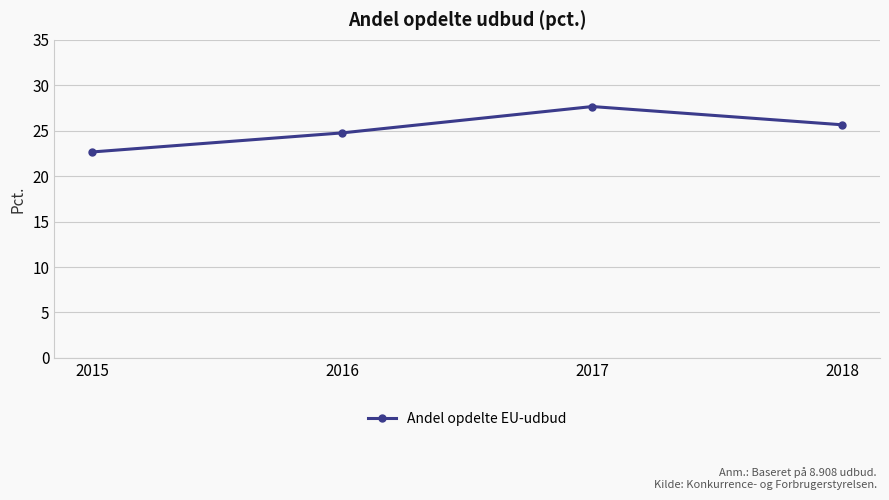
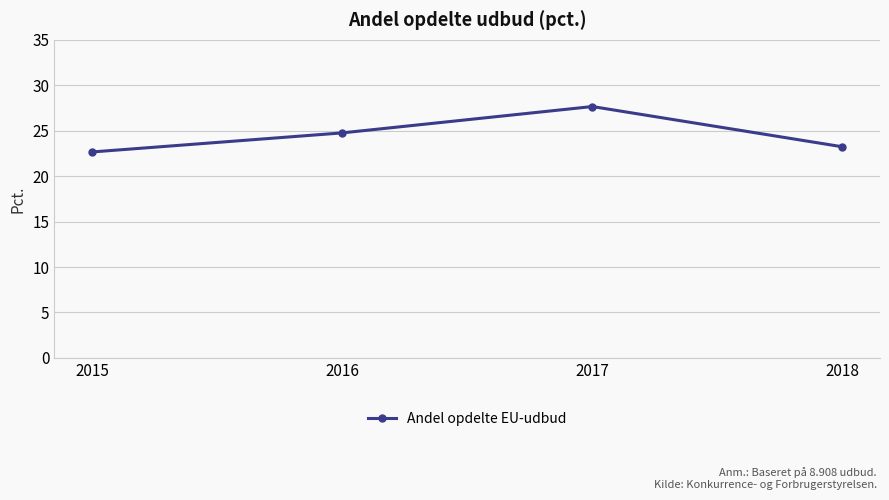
  {
    "2015": 23,
    "2016": 25,
    "2017": 28,
-   "2018": 26
+   "2018": 23
  }
